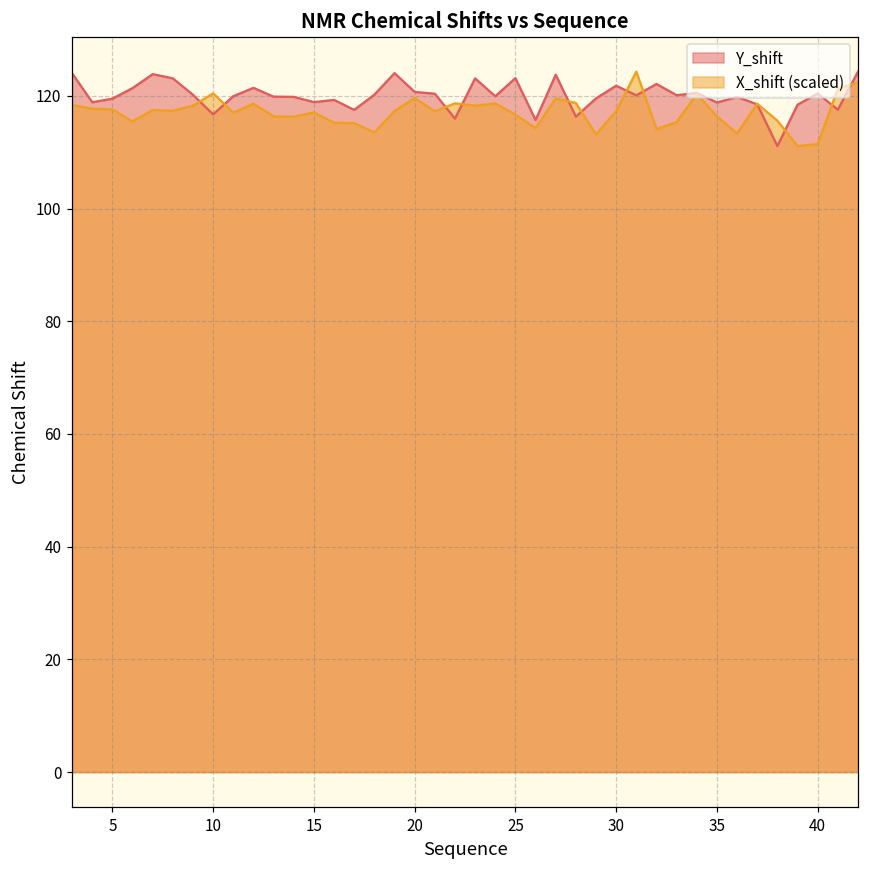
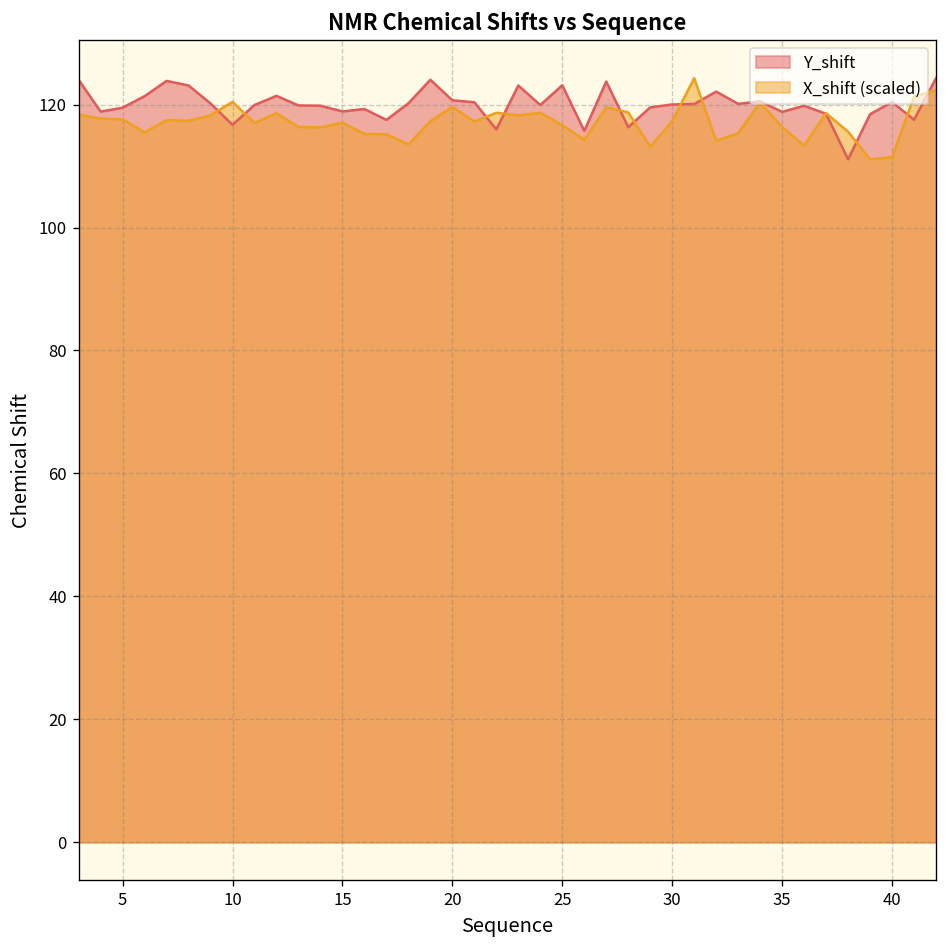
  {
    "Y_shift": {
      "5": 120,
      "10": 117,
      "15": 119,
      "20": 121,
      "25": 123,
-     "30": 122,
+     "30": 120,
      "35": 119
    },
    "X_shift (scaled)": {
      "5": 118,
      "10": 120,
      "15": 117,
      "20": 120,
      "25": 117,
      "30": 117,
      "35": 116,
      "40": 111
    }
  }
